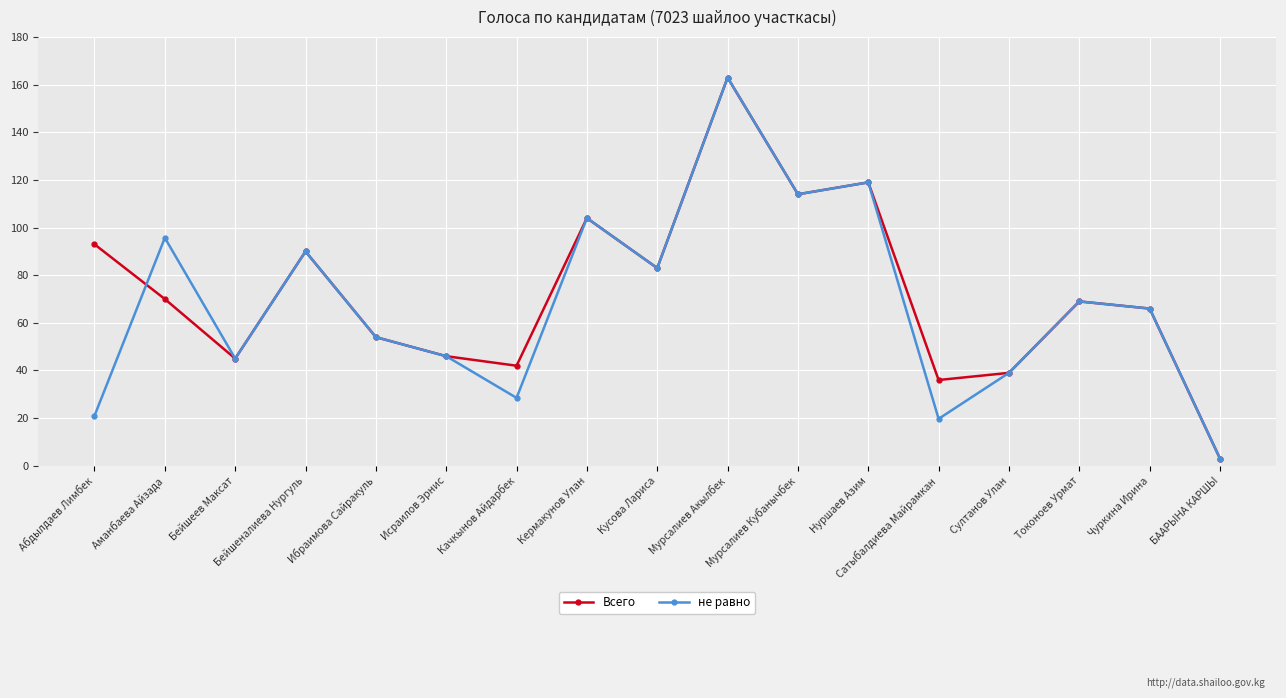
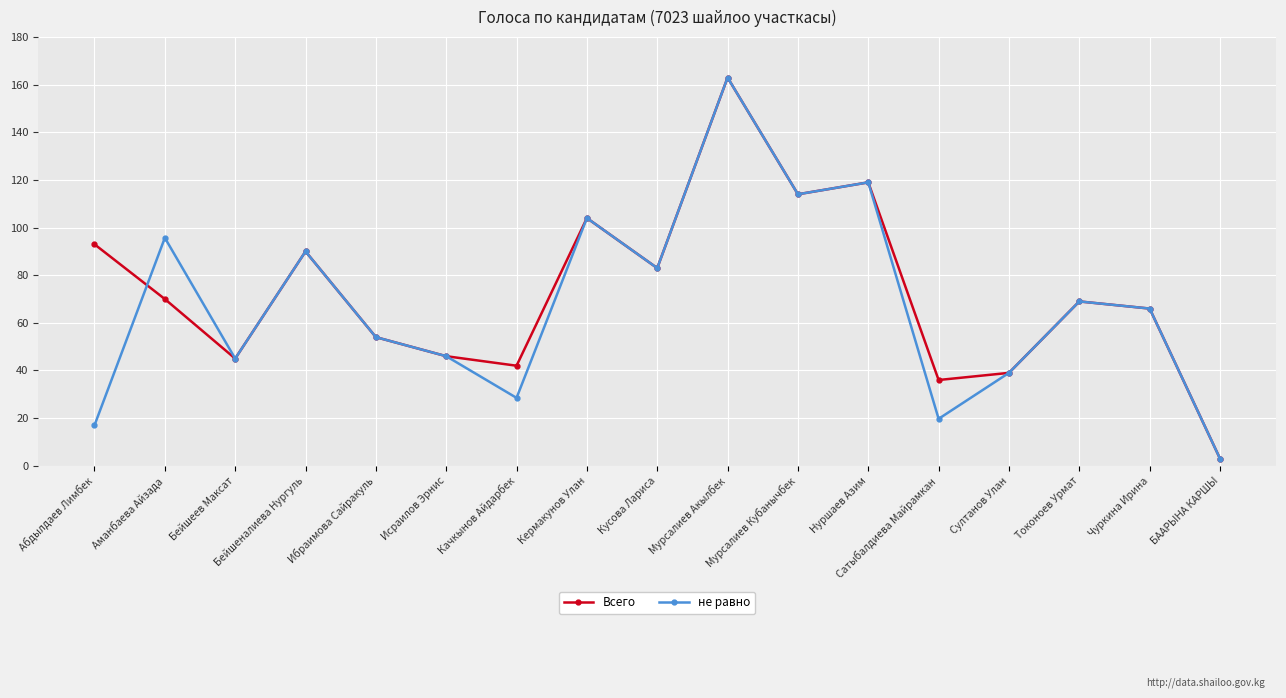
  {
    "Всего": {
      "Абдылдаев Лимбек": 93,
      "Аманбаева Айзада": 70,
      "Качкынов Айдарбек": 42,
      "Сатыбалдиева Майрамкан": 36
    },
    "не равно": {
-     "Абдылдаев Лимбек": 21,
+     "Абдылдаев Лимбек": 17,
      "Аманбаева Айзада": 96,
      "Качкынов Айдарбек": 29,
      "Сатыбалдиева Майрамкан": 20
    }
  }
